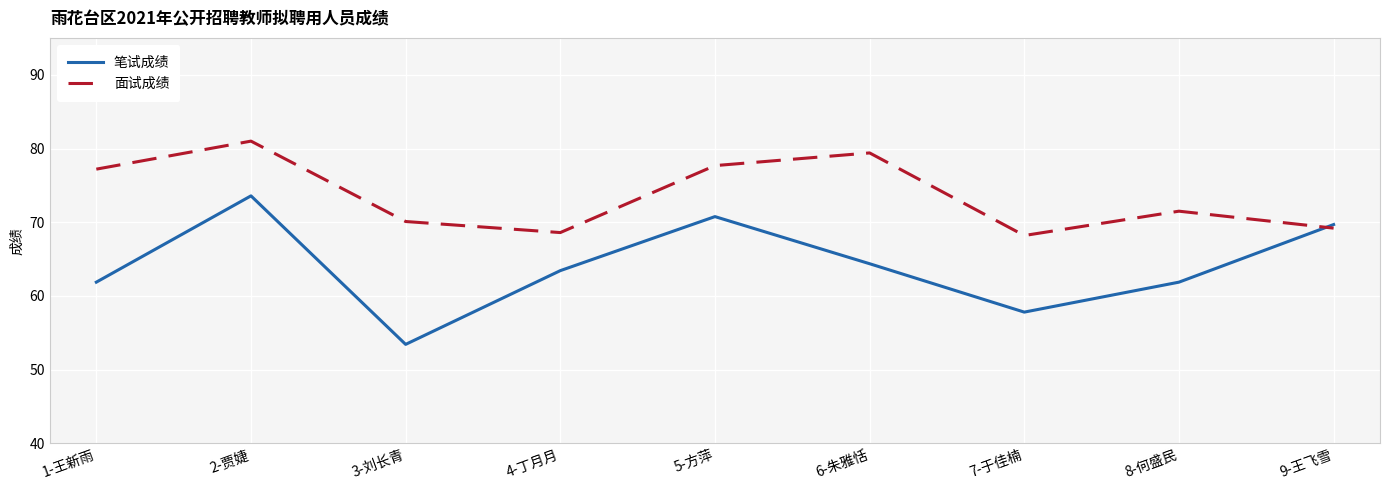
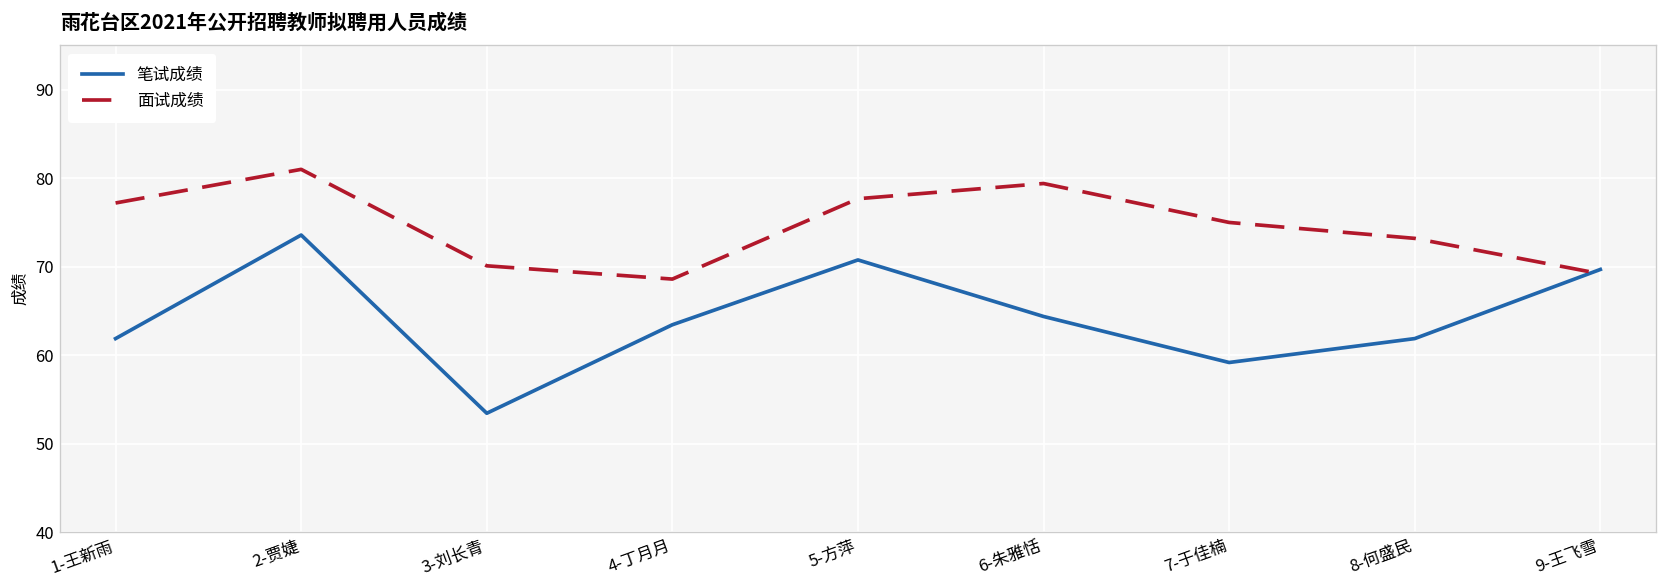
  {
    "笔试成绩": {
      "1-王新雨": 62,
      "2-贾婕": 74,
      "3-刘长青": 53,
      "4-丁月月": 63,
      "5-方萍": 71,
      "6-朱雅恬": 64,
-     "7-于佳楠": 58,
+     "7-于佳楠": 59,
      "8-何盛民": 62,
      "9-王飞雪": 70
    },
    "面试成绩": {
      "1-王新雨": 77,
      "2-贾婕": 81,
      "3-刘长青": 70,
      "4-丁月月": 69,
      "5-方萍": 78,
      "6-朱雅恬": 79,
-     "7-于佳楠": 68,
-     "8-何盛民": 72,
+     "7-于佳楠": 75,
+     "8-何盛民": 73,
      "9-王飞雪": 69
    }
  }
